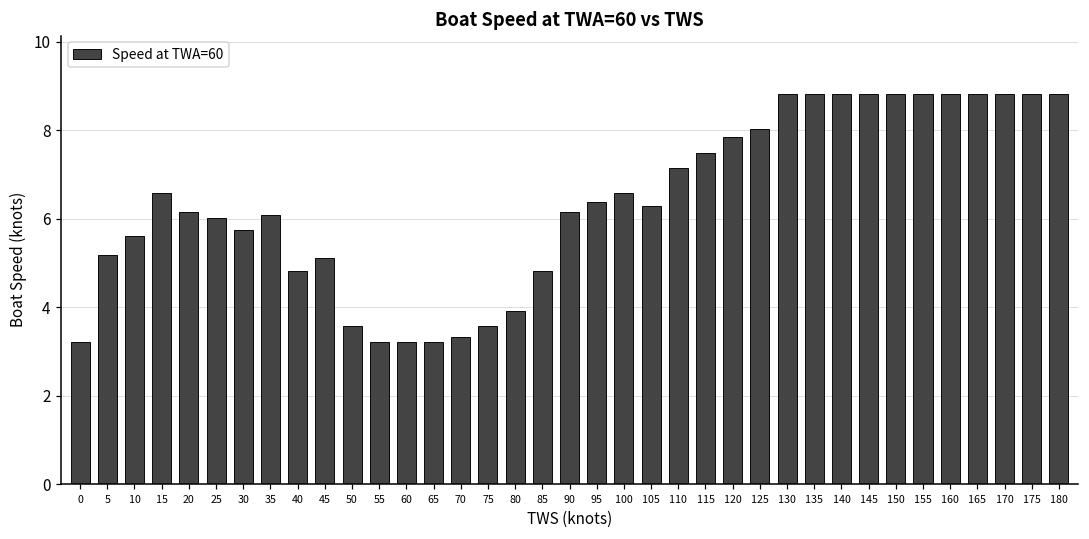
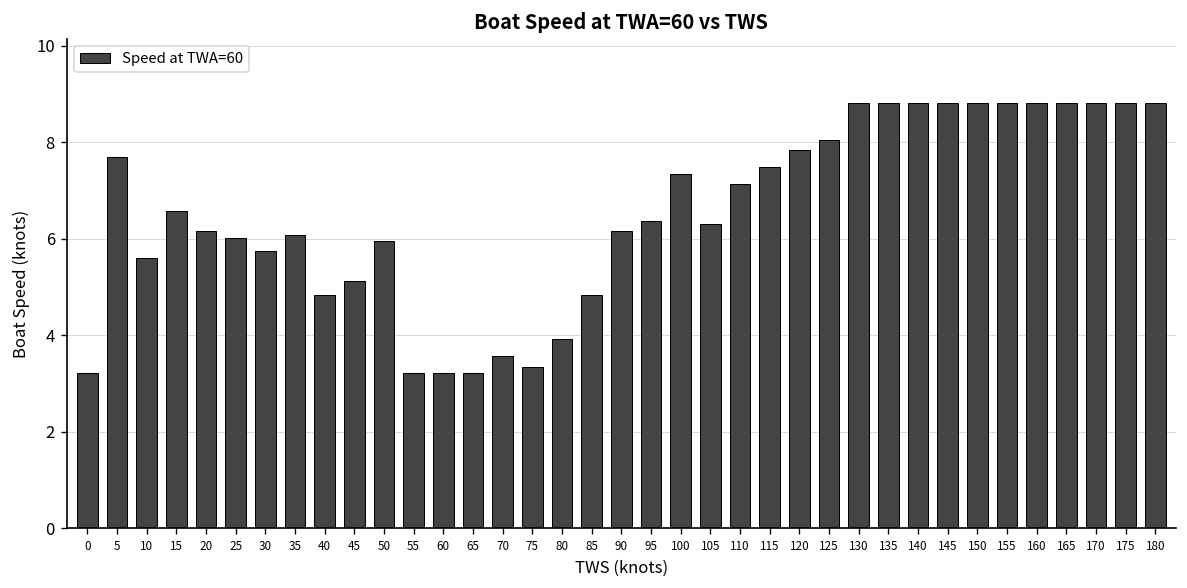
  {
    "0": 3.2,
-   "5": 5.2,
+   "5": 7.7,
    "10": 5.6,
    "15": 6.6,
    "20": 6.2,
    "25": 6.0,
    "30": 5.7,
    "35": 6.1,
    "40": 4.8,
    "45": 5.1,
-   "50": 3.6,
+   "50": 6.0,
    "55": 3.2,
    "60": 3.2,
    "65": 3.2,
-   "70": 3.3,
-   "75": 3.6,
+   "70": 3.6,
+   "75": 3.4,
    "80": 3.9,
    "85": 4.8,
    "90": 6.2,
    "95": 6.4,
-   "100": 6.6,
+   "100": 7.3,
    "105": 6.3,
    "110": 7.1,
    "115": 7.5,
    "120": 7.8,
    "125": 8.0,
    "130": 8.8,
    "135": 8.8,
    "140": 8.8,
    "145": 8.8,
    "150": 8.8,
    "155": 8.8,
    "160": 8.8,
    "165": 8.8,
    "170": 8.8,
    "175": 8.8,
    "180": 8.8
  }
